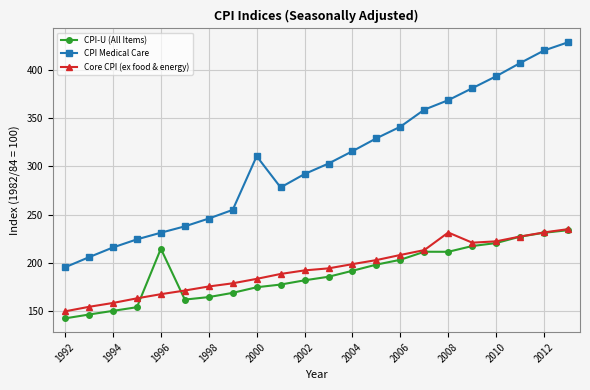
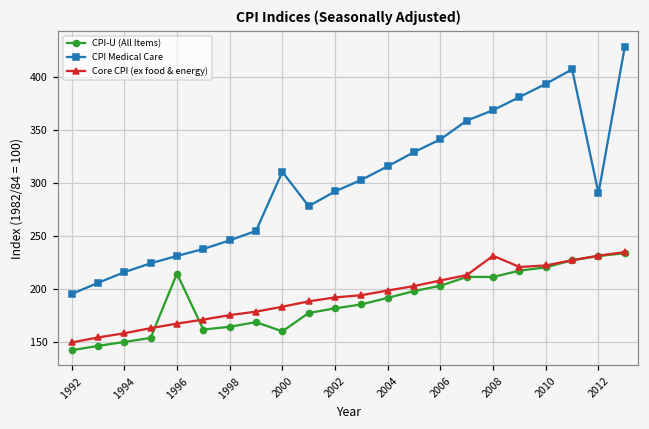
  {
    "CPI-U (All Items)": {
      "1992": 140,
      "1994": 150,
      "1996": 210,
      "1998": 160,
-     "2000": 170,
+     "2000": 160,
      "2002": 180,
      "2004": 190,
      "2006": 200,
      "2008": 210
    },
    "CPI Medical Care": {
      "1992": 200,
      "1994": 220,
      "1996": 230,
      "1998": 250,
      "2000": 310,
      "2002": 290,
      "2004": 320,
      "2006": 340,
      "2008": 370,
      "2010": 390,
-     "2012": 420
+     "2012": 290
    },
    "Core CPI (ex food & energy)": {
      "1992": 150,
      "1994": 160,
      "1996": 170,
      "1998": 180,
      "2000": 180,
      "2002": 190,
      "2004": 200,
      "2006": 210,
      "2008": 230
    }
  }
